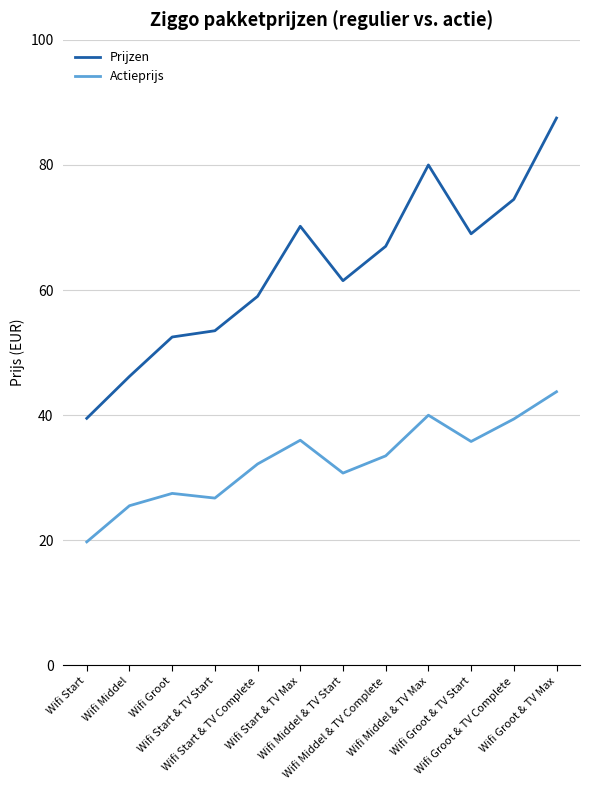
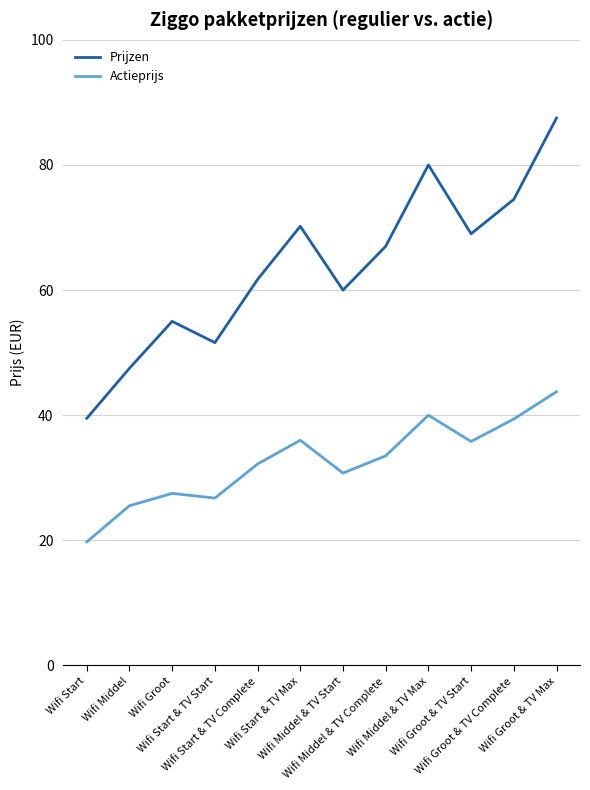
  {
    "Prijzen": {
      "Wifi Start": 40,
-     "Wifi Middel": 46,
-     "Wifi Groot": 53,
-     "Wifi Start & TV Start": 54,
-     "Wifi Start & TV Complete": 59,
+     "Wifi Middel": 48,
+     "Wifi Groot": 55,
+     "Wifi Start & TV Start": 52,
+     "Wifi Start & TV Complete": 62,
      "Wifi Start & TV Max": 70,
-     "Wifi Middel & TV Start": 62,
+     "Wifi Middel & TV Start": 60,
      "Wifi Middel & TV Complete": 67,
      "Wifi Middel & TV Max": 80,
      "Wifi Groot & TV Start": 69,
      "Wifi Groot & TV Complete": 75,
      "Wifi Groot & TV Max": 88
    },
    "Actieprijs": {
      "Wifi Start": 20,
      "Wifi Middel": 26,
      "Wifi Groot": 28,
      "Wifi Start & TV Start": 27,
      "Wifi Start & TV Complete": 32,
      "Wifi Start & TV Max": 36,
      "Wifi Middel & TV Start": 31,
      "Wifi Middel & TV Complete": 34,
      "Wifi Middel & TV Max": 40,
      "Wifi Groot & TV Start": 36,
      "Wifi Groot & TV Complete": 39,
      "Wifi Groot & TV Max": 44
    }
  }
